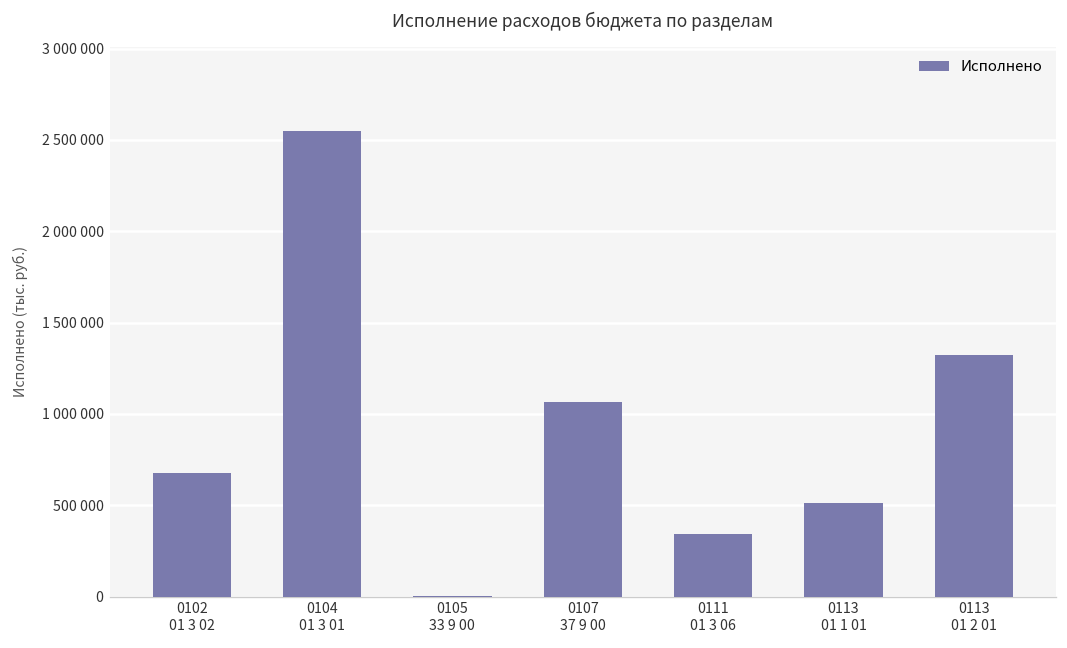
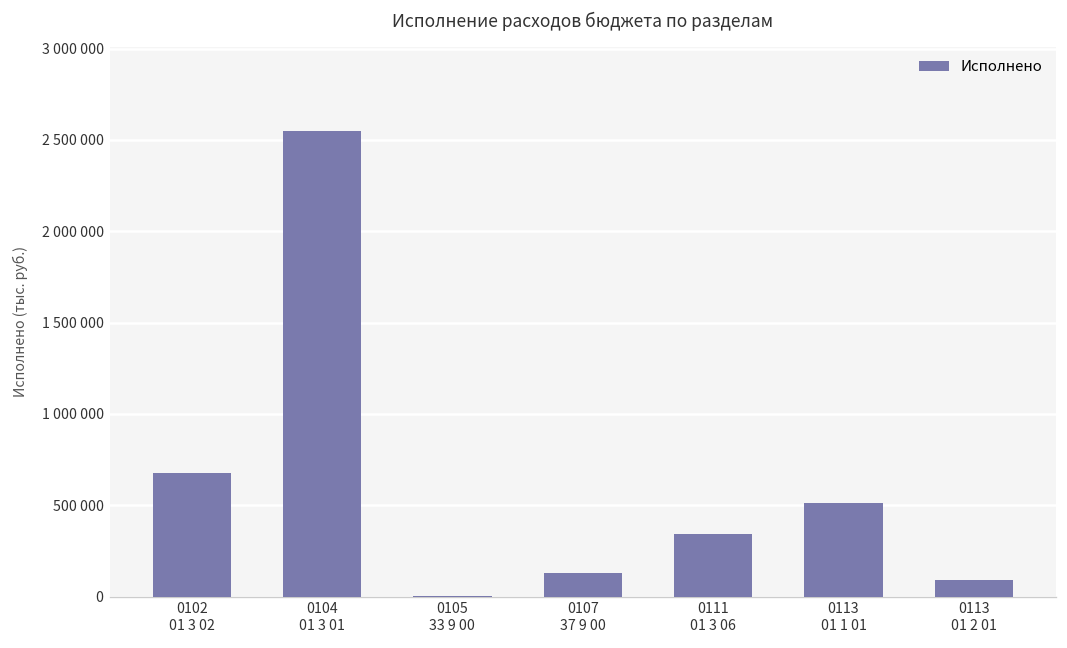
  {
    "0102 01 3 02": 680000,
    "0104 01 3 01": 2550000,
-   "0107 37 9 00": 1060000,
+   "0107 37 9 00": 130000,
    "0111 01 3 06": 340000,
    "0113 01 1 01": 510000,
-   "0113 01 2 01": 1320000
+   "0113 01 2 01": 90000
  }
